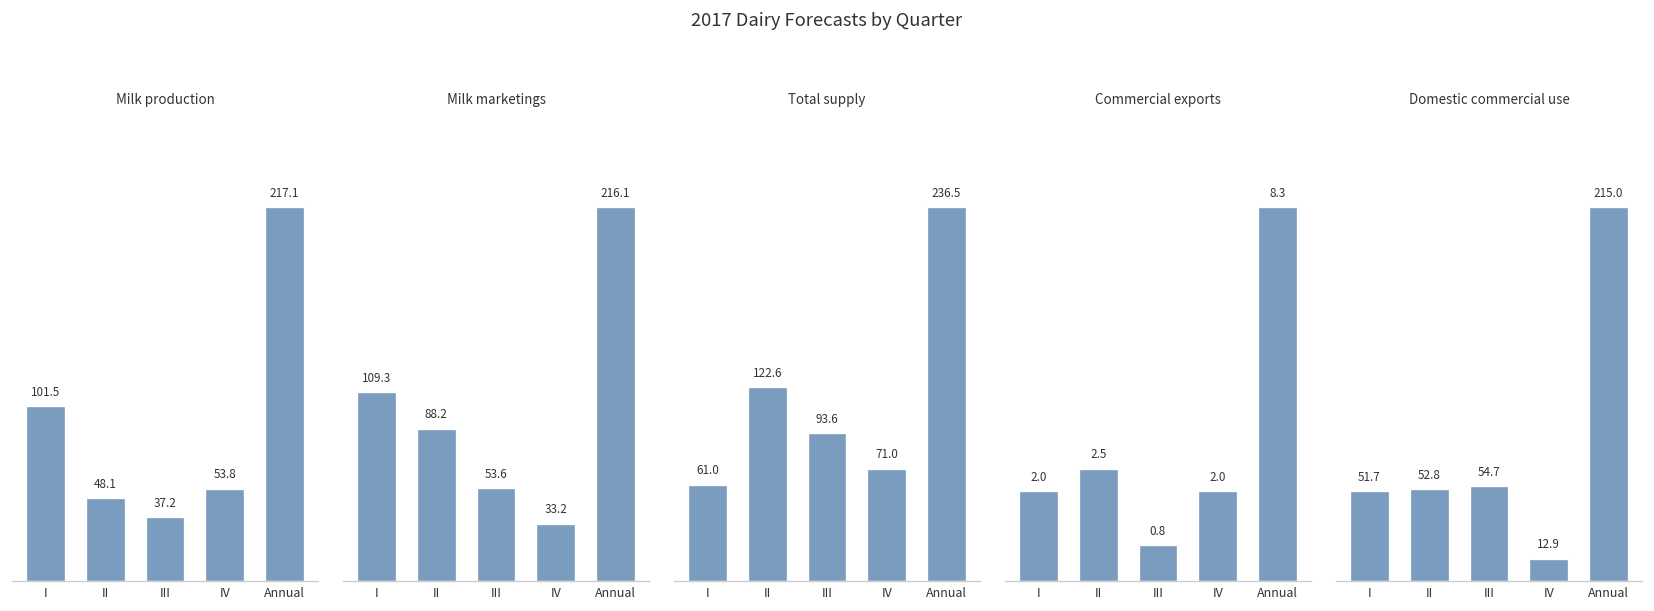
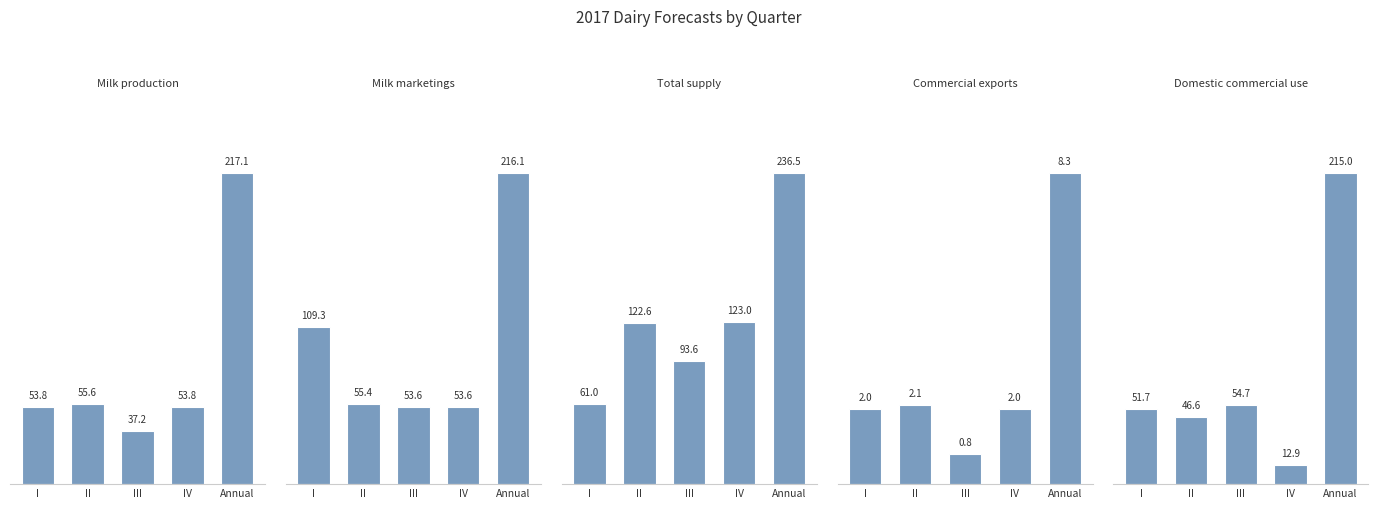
  {
    "Milk production": {
-     "I": 101.5,
-     "II": 48.1,
+     "I": 53.8,
+     "II": 55.6,
      "III": 37.2,
      "IV": 53.8,
      "Annual": 217.1
    },
    "Milk marketings": {
      "I": 109.3,
-     "II": 88.2,
+     "II": 55.4,
      "III": 53.6,
-     "IV": 33.2,
+     "IV": 53.6,
      "Annual": 216.1
    },
    "Total supply": {
      "I": 61.0,
      "II": 122.6,
      "III": 93.6,
-     "IV": 71.0,
+     "IV": 123.0,
      "Annual": 236.5
    },
    "Commercial exports": {
      "I": 2.0,
-     "II": 2.5,
+     "II": 2.1,
      "III": 0.8,
      "IV": 2.0,
      "Annual": 8.3
    },
    "Domestic commercial use": {
      "I": 51.7,
-     "II": 52.8,
+     "II": 46.6,
      "III": 54.7,
      "IV": 12.9,
      "Annual": 215.0
    }
  }
